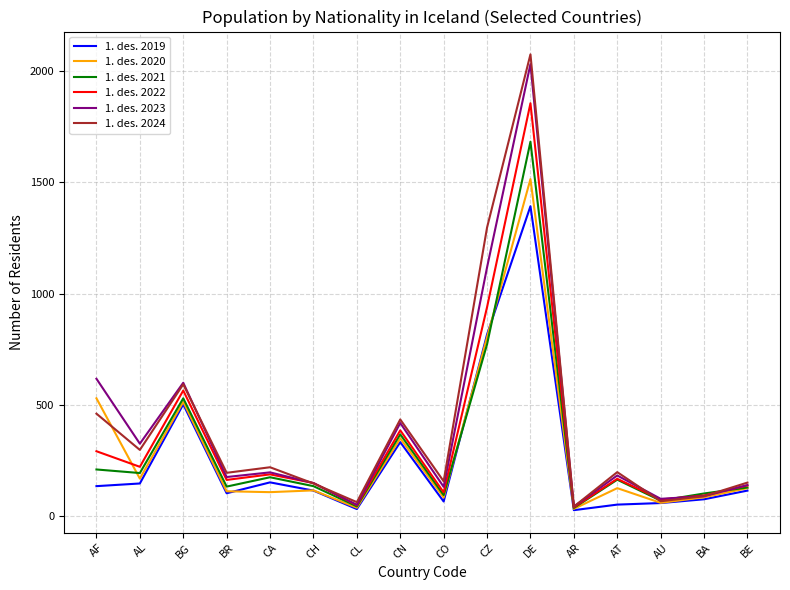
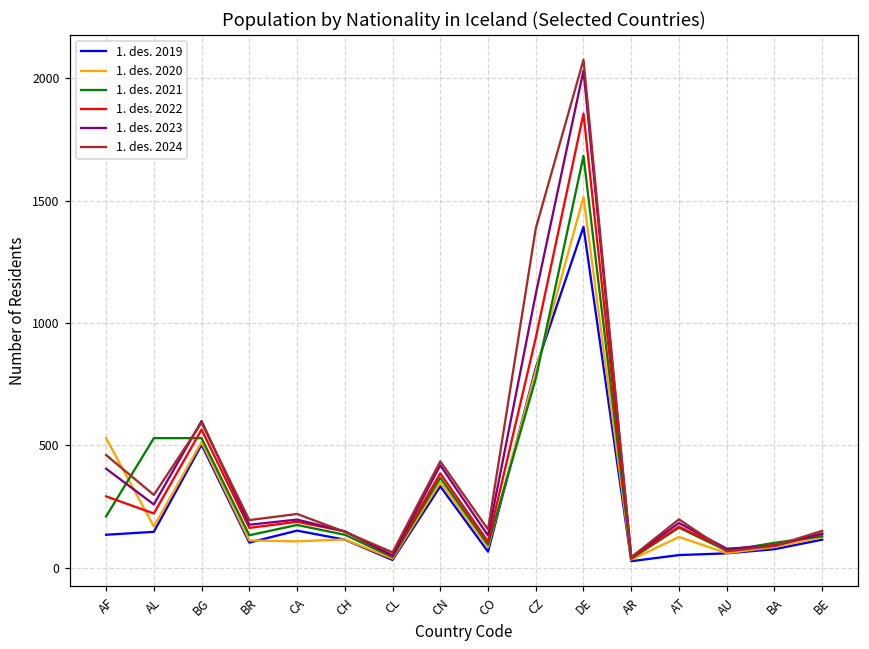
  {
    "1. des. 2019": {
      "AF": 130,
      "AL": 150,
      "CA": 150,
      "CN": 330,
      "CO": 70,
      "CZ": 820,
      "DE": 1390,
      "AT": 50
    },
    "1. des. 2020": {
      "AF": 530,
      "AL": 170,
      "CA": 110,
      "CN": 350,
      "CZ": 800,
      "DE": 1520,
      "AT": 130
    },
    "1. des. 2021": {
      "AF": 210,
-     "AL": 190,
+     "AL": 530,
      "BG": 530,
      "BR": 130,
      "CA": 170,
      "CH": 130,
      "CN": 370,
      "CZ": 770,
      "DE": 1680
    },
    "1. des. 2022": {
      "AF": 290,
      "AL": 220,
      "BG": 560,
      "BR": 160,
      "CN": 390,
      "CO": 110,
      "CZ": 940,
      "DE": 1860
    },
    "1. des. 2023": {
-     "AF": 620,
-     "AL": 330,
+     "AF": 400,
+     "AL": 260,
      "BR": 180,
      "CN": 420,
      "CO": 130,
      "CZ": 1120,
      "DE": 2030,
      "AT": 180
    },
    "1. des. 2024": {
      "AF": 460,
      "AL": 300,
      "BR": 190,
      "CA": 220,
      "CL": 60,
      "CN": 430,
      "CO": 160,
-     "CZ": 1300,
+     "CZ": 1390,
      "DE": 2080,
      "AT": 200
    }
  }
